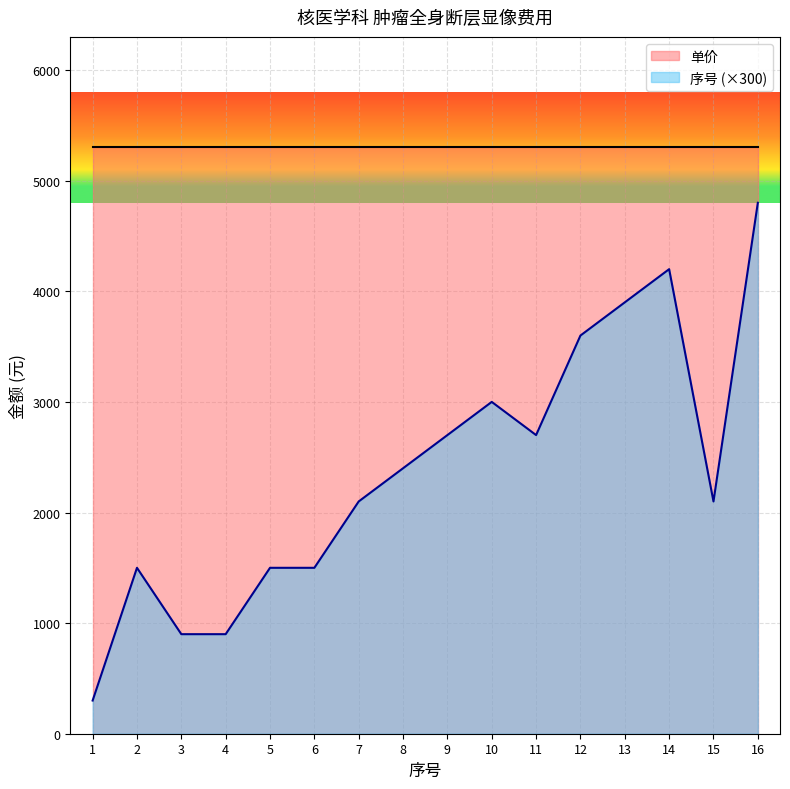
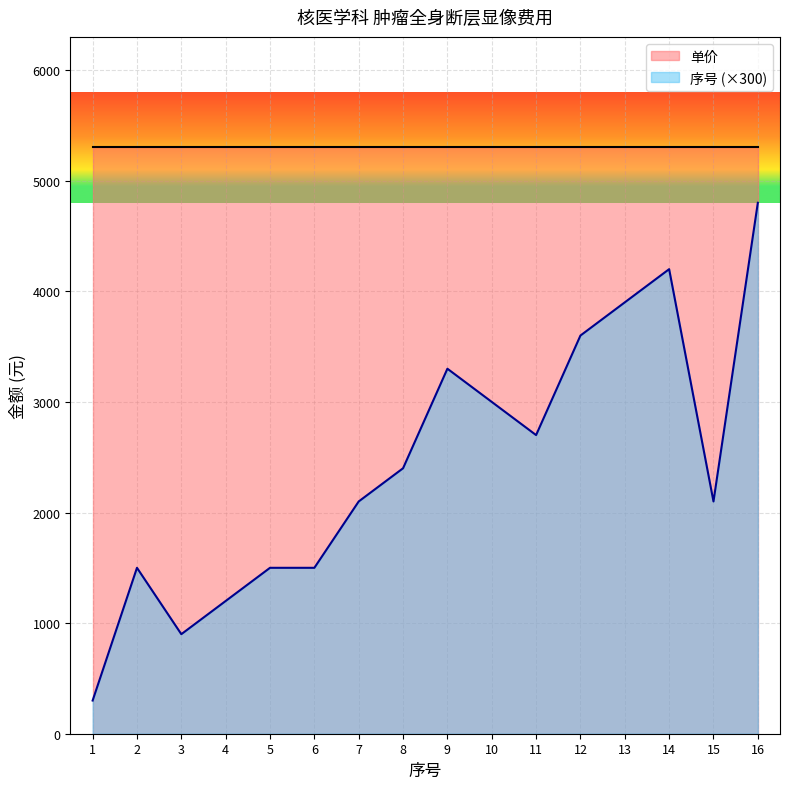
  {
    "单价": {
      "1": 5300,
      "2": 5300,
      "3": 5300,
      "4": 5300,
      "5": 5300,
      "6": 5300,
      "7": 5300,
      "8": 5300,
      "9": 5300,
      "10": 5300,
      "11": 5300,
      "12": 5300,
      "13": 5300,
      "14": 5300,
      "15": 5300,
      "16": 5300
    },
    "序号 (×300)": {
      "1": 300,
      "2": 1500,
      "3": 900,
-     "4": 900,
+     "4": 1200,
      "5": 1500,
      "6": 1500,
      "7": 2100,
      "8": 2400,
-     "9": 2700,
+     "9": 3300,
      "10": 3000,
      "11": 2700,
      "12": 3600,
      "13": 3900,
      "14": 4200,
      "15": 2100,
      "16": 4800
    }
  }
